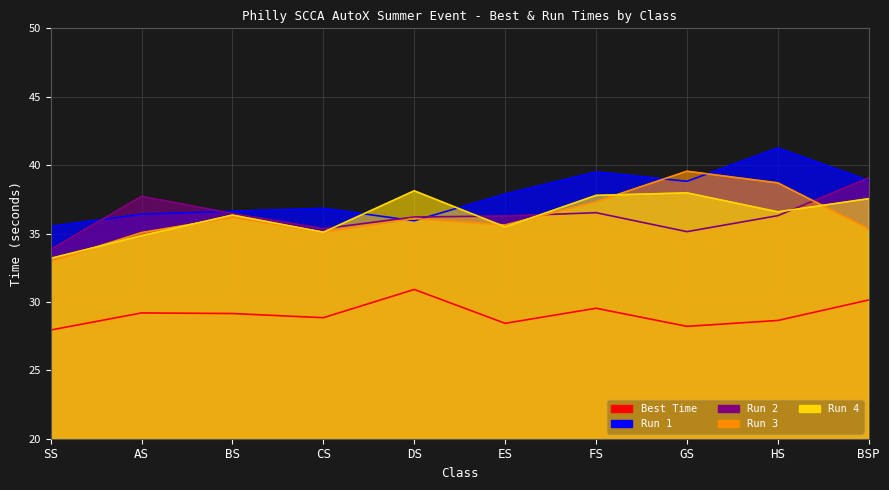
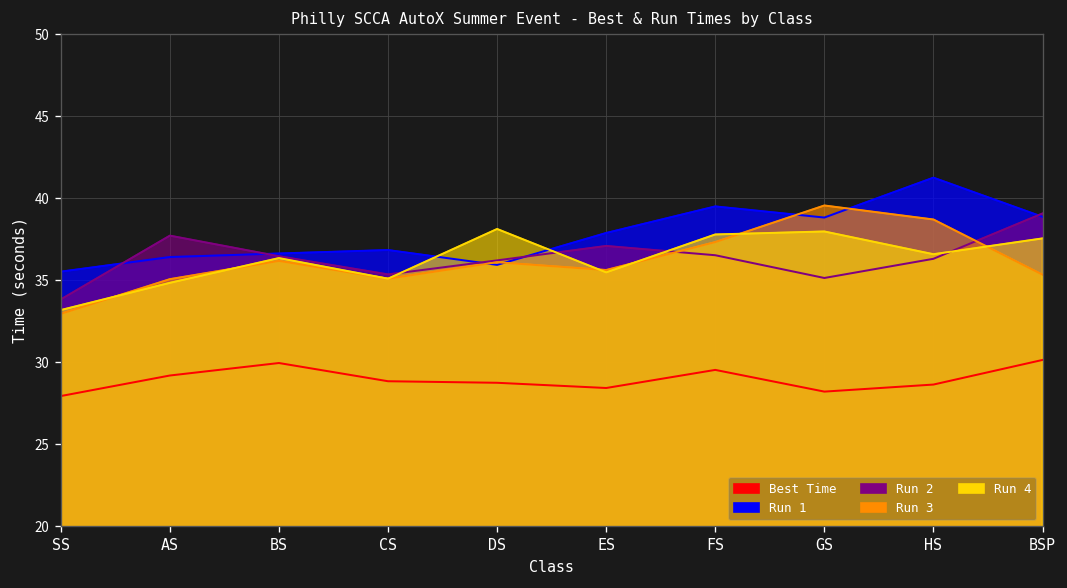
  {
    "Best Time": {
      "SS": 27.9,
      "AS": 29.2,
-     "BS": 29.2,
+     "BS": 30.0,
      "CS": 28.8,
-     "DS": 30.9,
+     "DS": 28.8,
      "ES": 28.4,
      "FS": 29.5,
      "GS": 28.2,
      "HS": 28.6,
      "BSP": 30.1
    },
    "Run 1": {
      "SS": 35.5,
      "AS": 36.4,
      "CS": 36.8,
      "ES": 37.9,
      "FS": 39.5,
      "GS": 38.8,
      "HS": 41.2,
      "BSP": 38.9
    },
    "Run 2": {
      "SS": 33.8,
      "AS": 37.7,
      "CS": 35.4,
-     "ES": 36.3,
+     "ES": 37.1,
      "FS": 36.5,
      "GS": 35.1,
      "HS": 36.3,
      "BSP": 39.1
    },
    "Run 3": {
      "SS": 33.0,
      "AS": 35.1,
      "FS": 37.3,
      "GS": 39.6,
      "HS": 38.7,
      "BSP": 35.3
    },
    "Run 4": {
      "SS": 33.2,
      "AS": 34.8,
      "DS": 38.1,
      "FS": 37.8,
      "GS": 38.0,
      "HS": 36.6,
      "BSP": 37.5
    }
  }
